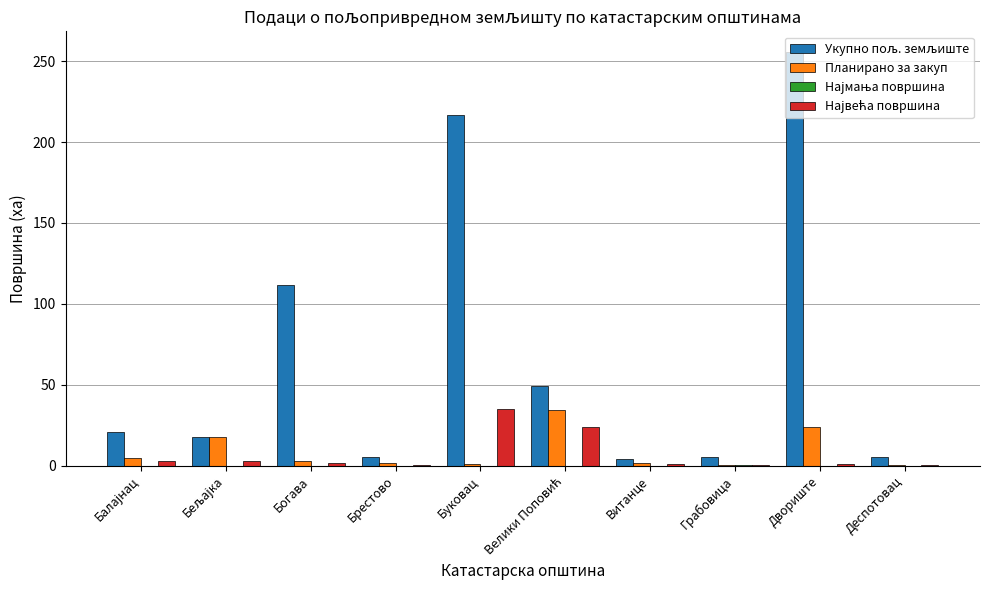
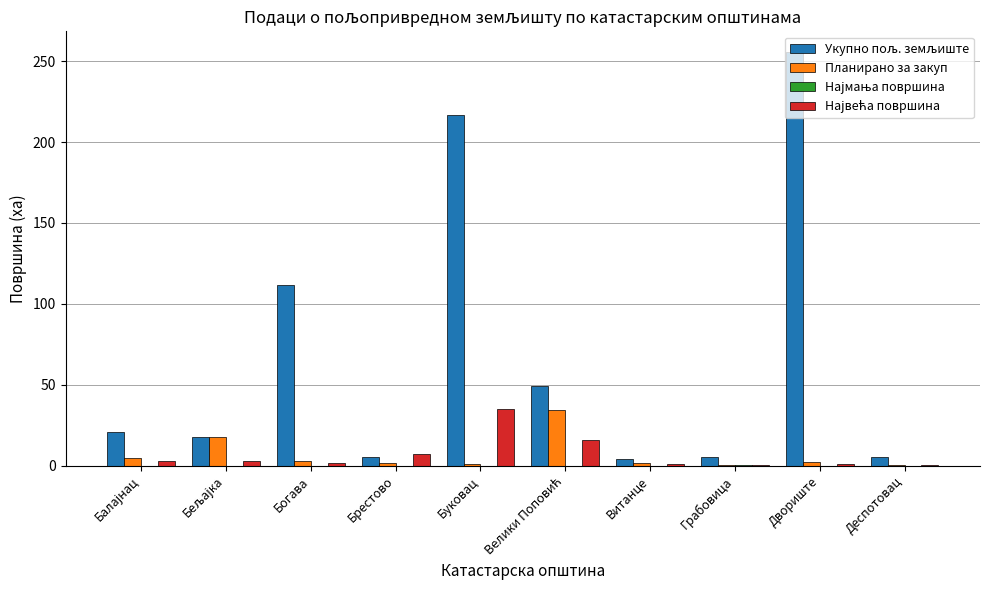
  {
    "Укупно пољ. земљиште": {
      "Балајнац": 21,
      "Бељајка": 17,
      "Богава": 111,
      "Брестово": 6,
      "Буковац": 217,
      "Велики Поповић": 49,
      "Витанце": 4,
      "Грабовица": 5,
      "Деспотовац": 5
    },
    "Планирано за закуп": {
      "Балајнац": 5,
      "Бељајка": 18,
      "Богава": 3,
      "Велики Поповић": 34,
      "Витанце": 2,
-     "Двориште": 24
+     "Двориште": 2
    },
    "Највећа површина": {
      "Балајнац": 3,
      "Бељајка": 3,
      "Богава": 2,
-     "Брестово": 1,
+     "Брестово": 7,
      "Буковац": 35,
-     "Велики Поповић": 24
+     "Велики Поповић": 16
    }
  }
